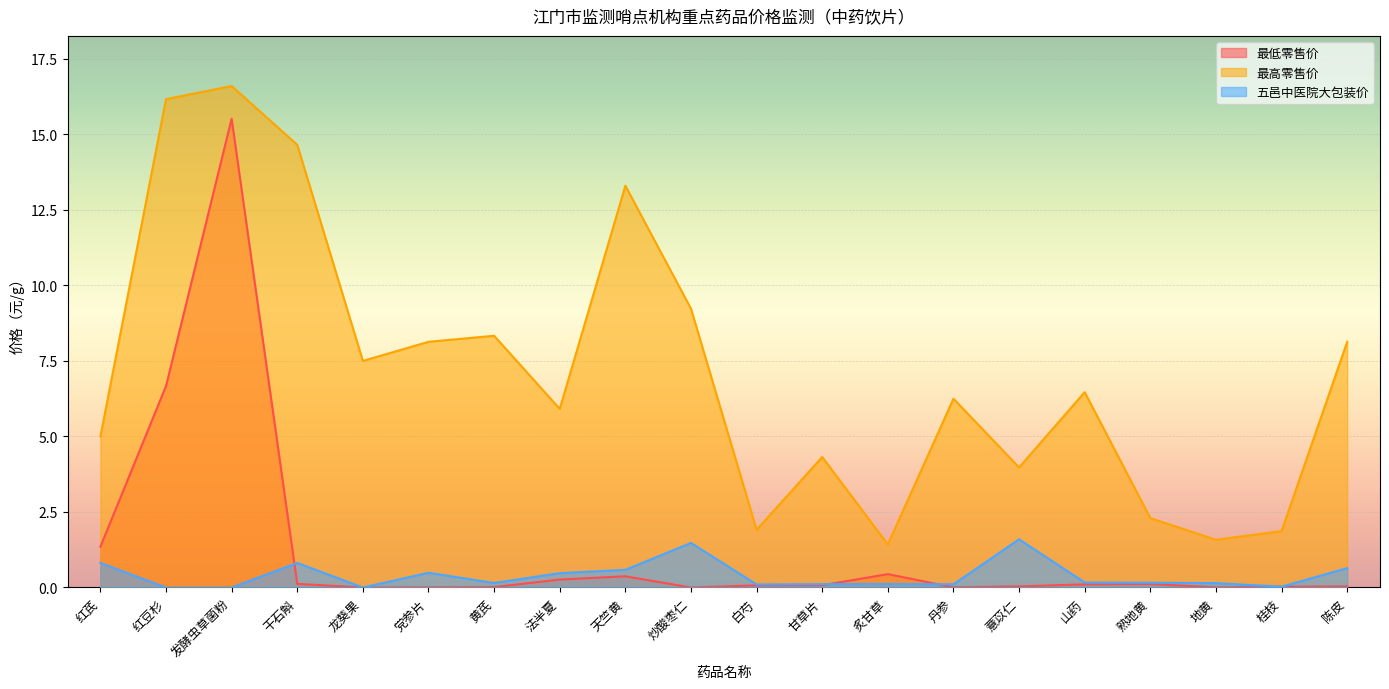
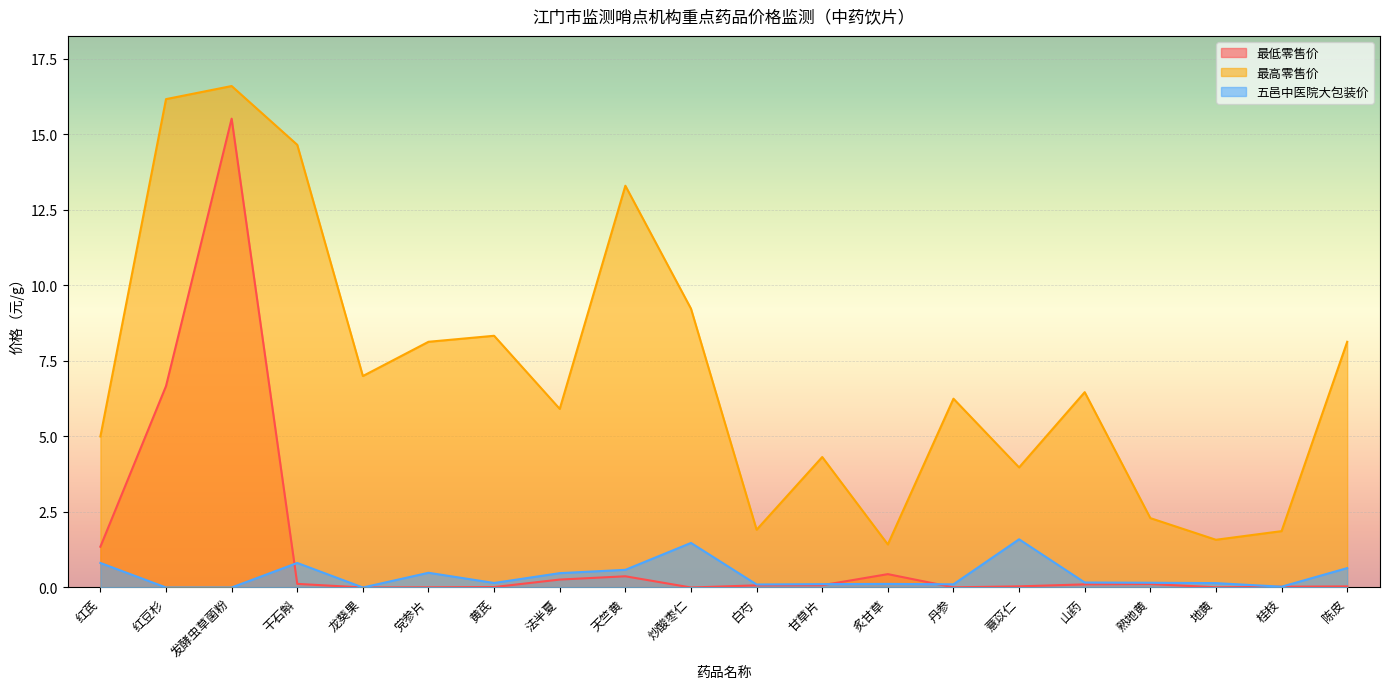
  {
    "最低零售价": {
      "红芪": 1.4,
      "红豆杉": 6.7,
      "发酵虫草菌粉": 15.5,
      "干石斛": 0.1,
      "党参片": 0.0,
      "黄芪": 0.0,
      "法半夏": 0.3,
      "天竺黄": 0.4,
      "炒酸枣仁": 0.0,
      "炙甘草": 0.4,
      "丹参": 0.0,
      "薏苡仁": 0.0,
      "地黄": 0.0,
      "陈皮": 0.0
    },
    "最高零售价": {
      "红芪": 5.0,
      "红豆杉": 16.2,
      "发酵虫草菌粉": 16.6,
      "干石斛": 14.7,
-     "龙葵果": 7.5,
+     "龙葵果": 7.0,
      "党参片": 8.1,
      "黄芪": 8.3,
      "法半夏": 5.9,
      "天竺黄": 13.3,
      "炒酸枣仁": 9.2,
      "白芍": 1.9,
      "甘草片": 4.3,
      "炙甘草": 1.4,
      "丹参": 6.3,
      "薏苡仁": 4.0,
      "山药": 6.5,
      "熟地黄": 2.3,
      "地黄": 1.6,
      "桂枝": 1.9,
      "陈皮": 8.1
    },
    "五邑中医院大包装价": {
      "红芪": 0.8,
      "红豆杉": 0.0,
      "发酵虫草菌粉": 0.0,
      "干石斛": 0.8,
      "党参片": 0.5,
      "黄芪": 0.2,
      "法半夏": 0.5,
      "天竺黄": 0.6,
      "炒酸枣仁": 1.5,
      "炙甘草": 0.1,
      "丹参": 0.1,
      "薏苡仁": 1.6,
      "地黄": 0.1,
      "陈皮": 0.6
    }
  }
